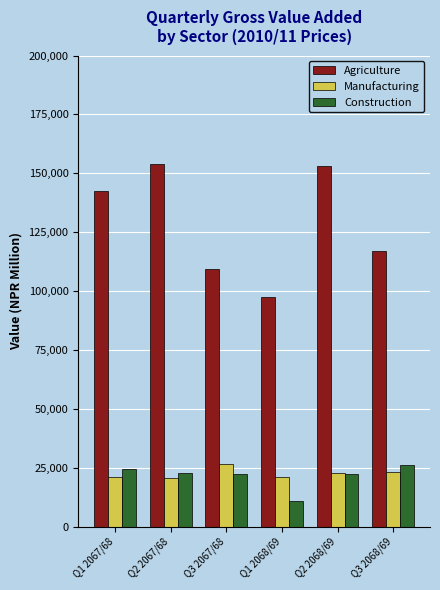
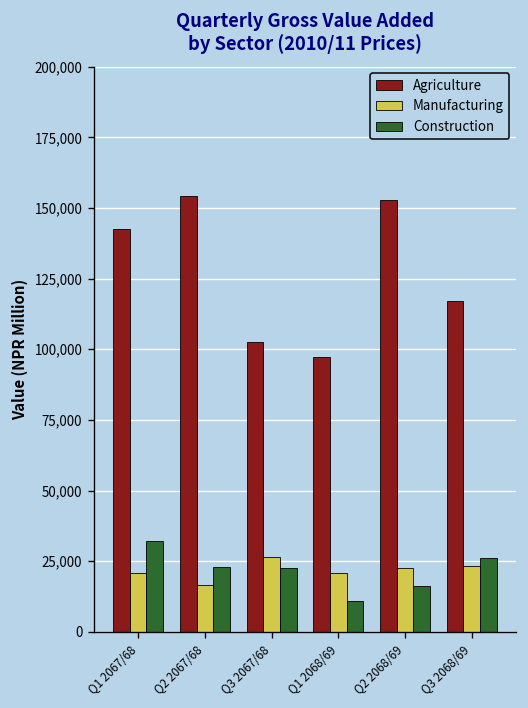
  {
    "Agriculture": {
      "Q1 2067/68": "143,000",
      "Q2 2067/68": "154,000",
-     "Q3 2067/68": "110,000",
+     "Q3 2067/68": "103,000",
      "Q1 2068/69": "97,000",
      "Q2 2068/69": "153,000",
      "Q3 2068/69": "117,000"
    },
    "Manufacturing": {
      "Q1 2067/68": "21,000",
-     "Q2 2067/68": "21,000",
+     "Q2 2067/68": "17,000",
      "Q3 2067/68": "27,000",
      "Q1 2068/69": "21,000",
      "Q2 2068/69": "23,000",
      "Q3 2068/69": "23,000"
    },
    "Construction": {
-     "Q1 2067/68": "24,000",
+     "Q1 2067/68": "32,000",
      "Q2 2067/68": "23,000",
      "Q3 2067/68": "22,000",
      "Q1 2068/69": "11,000",
-     "Q2 2068/69": "22,000",
+     "Q2 2068/69": "16,000",
      "Q3 2068/69": "26,000"
    }
  }
